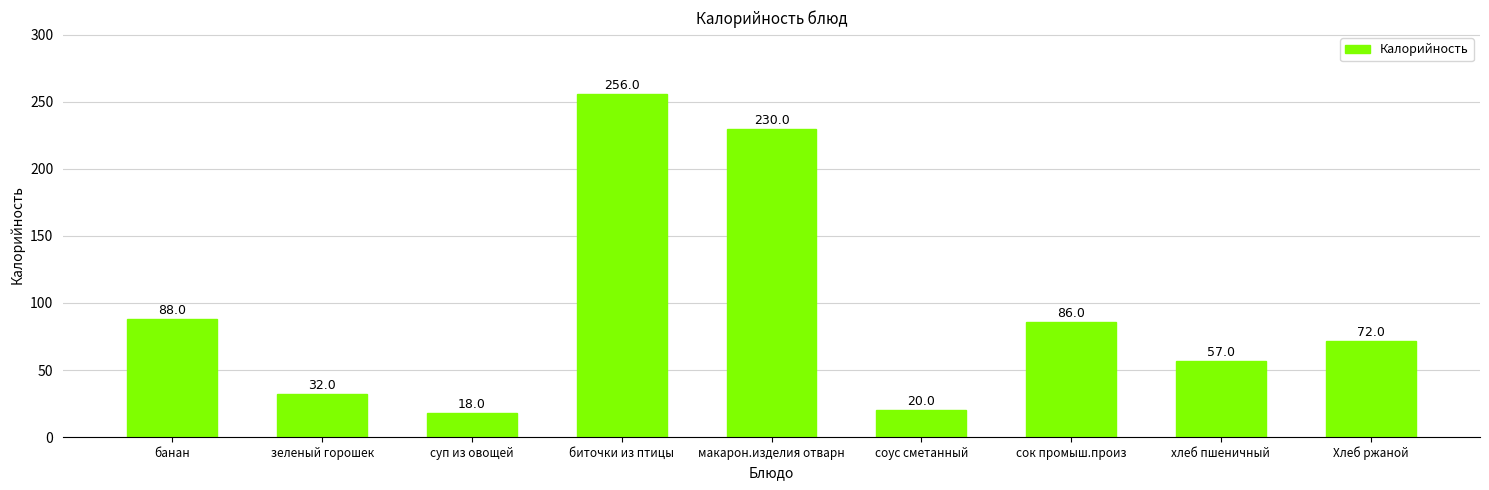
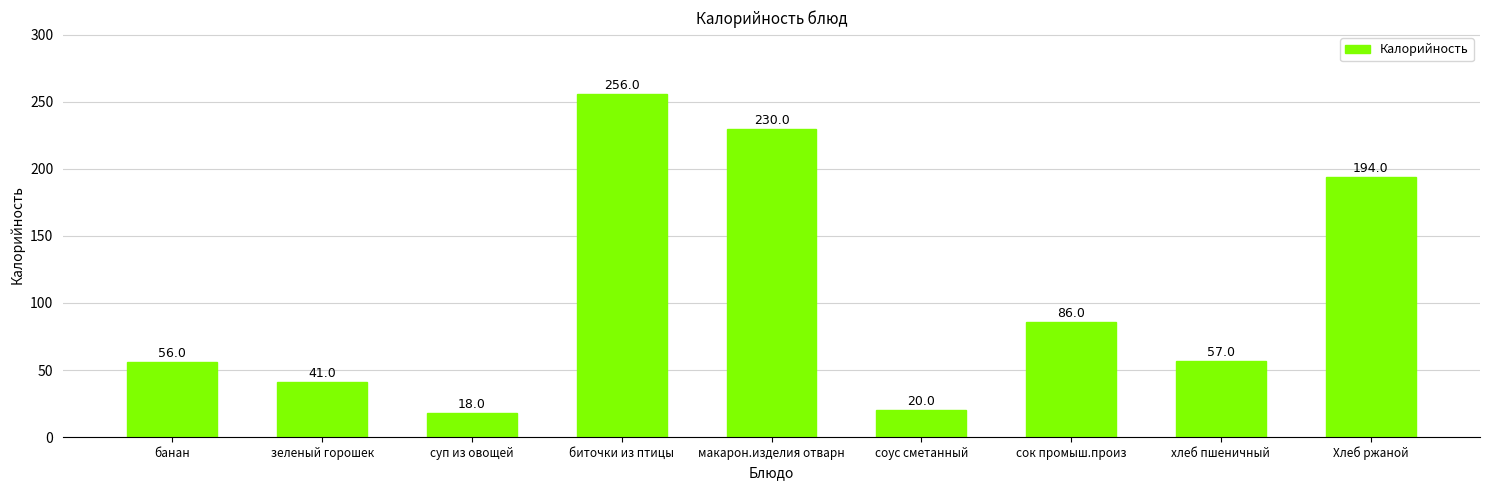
  {
-   "банан": 88.0,
-   "зеленый горошек": 32.0,
+   "банан": 56.0,
+   "зеленый горошек": 41.0,
    "суп из овощей": 18.0,
    "биточки из птицы": 256.0,
    "макарон.изделия отварн": 230.0,
    "соус сметанный": 20.0,
    "сок промыш.произ": 86.0,
    "хлеб пшеничный": 57.0,
-   "Хлеб ржаной": 72.0
+   "Хлеб ржаной": 194.0
  }
